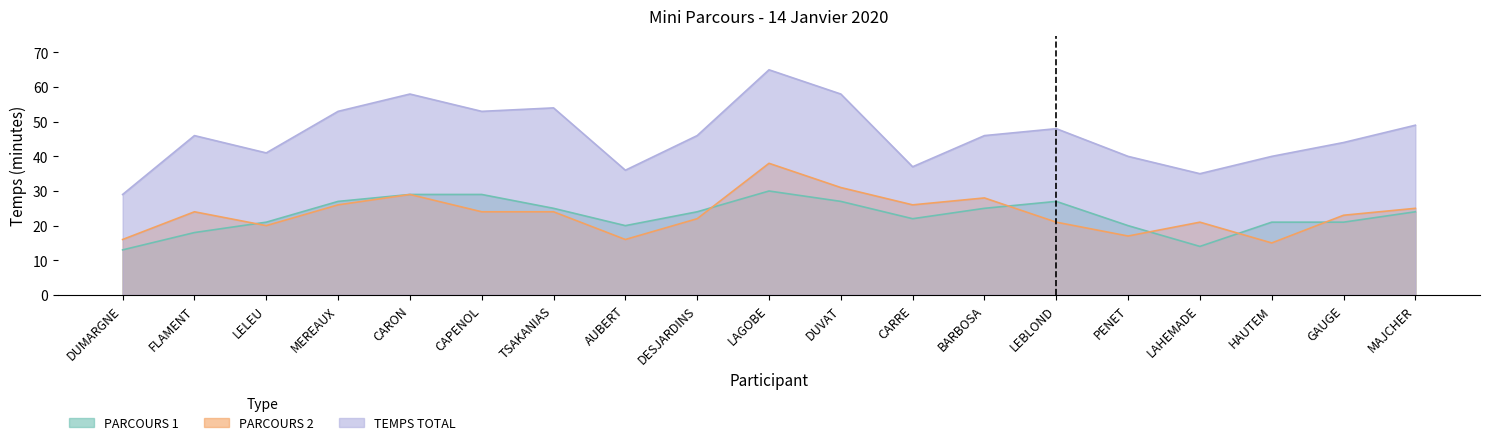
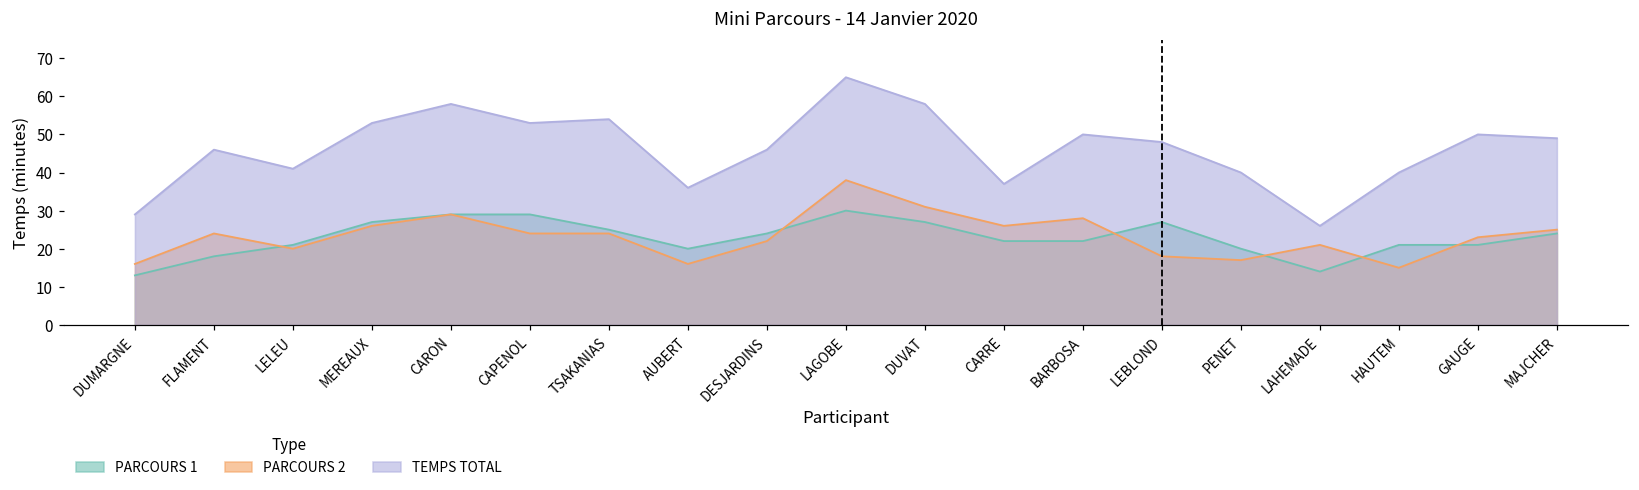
  {
    "PARCOURS 1": {
      "DUMARGNE": 13,
      "FLAMENT": 18,
      "LELEU": 21,
      "MEREAUX": 27,
      "CAPENOL": 29,
      "TSAKANIAS": 25,
      "AUBERT": 20,
      "DESJARDINS": 24,
      "LAGOBE": 30,
      "DUVAT": 27,
      "CARRE": 22,
-     "BARBOSA": 25,
+     "BARBOSA": 22,
      "LEBLOND": 27,
      "PENET": 20,
      "LAHEMADE": 14,
      "HAUTEM": 21,
      "GAUGE": 21,
      "MAJCHER": 24
    },
    "PARCOURS 2": {
      "DUMARGNE": 16,
      "FLAMENT": 24,
      "LELEU": 20,
      "MEREAUX": 26,
      "CAPENOL": 24,
      "TSAKANIAS": 24,
      "AUBERT": 16,
      "DESJARDINS": 22,
      "LAGOBE": 38,
      "DUVAT": 31,
      "CARRE": 26,
      "BARBOSA": 28,
-     "LEBLOND": 21,
+     "LEBLOND": 18,
      "PENET": 17,
      "LAHEMADE": 21,
      "HAUTEM": 15,
      "GAUGE": 23,
      "MAJCHER": 25
    },
    "TEMPS TOTAL": {
      "DUMARGNE": 29,
      "FLAMENT": 46,
      "LELEU": 41,
      "MEREAUX": 53,
      "CARON": 58,
      "CAPENOL": 53,
      "TSAKANIAS": 54,
      "AUBERT": 36,
      "DESJARDINS": 46,
      "LAGOBE": 65,
      "DUVAT": 58,
      "CARRE": 37,
-     "BARBOSA": 46,
+     "BARBOSA": 50,
      "LEBLOND": 48,
      "PENET": 40,
-     "LAHEMADE": 35,
+     "LAHEMADE": 26,
      "HAUTEM": 40,
-     "GAUGE": 44,
+     "GAUGE": 50,
      "MAJCHER": 49
    }
  }
